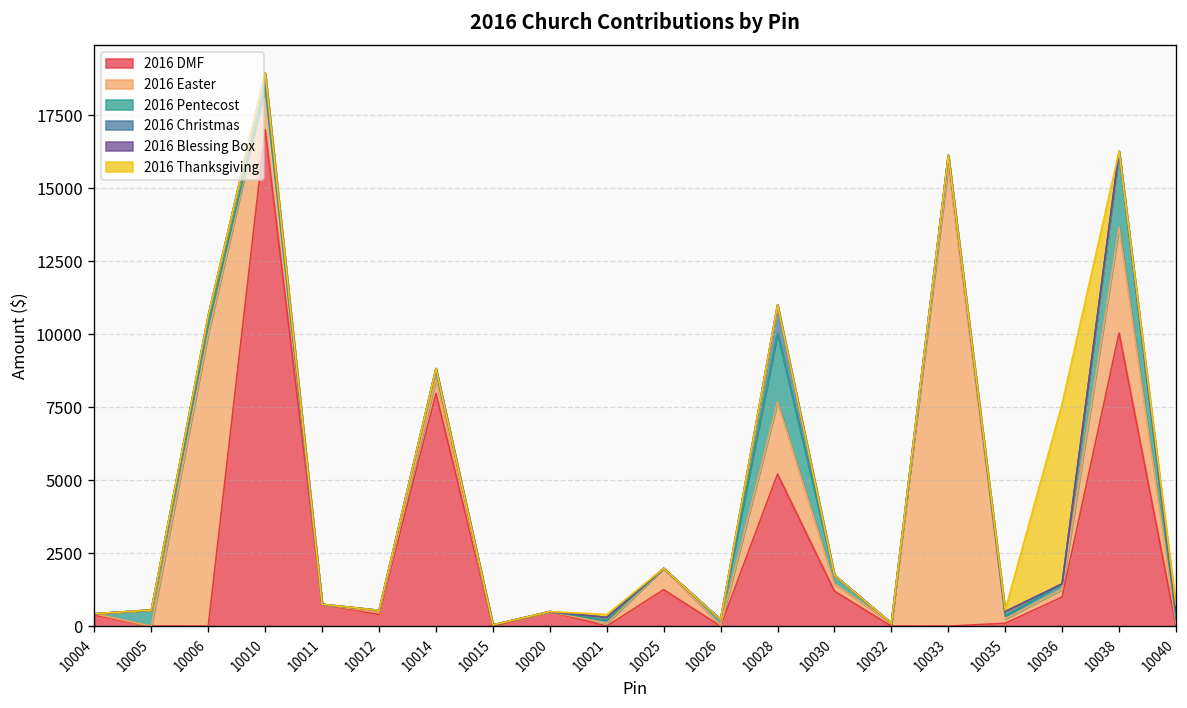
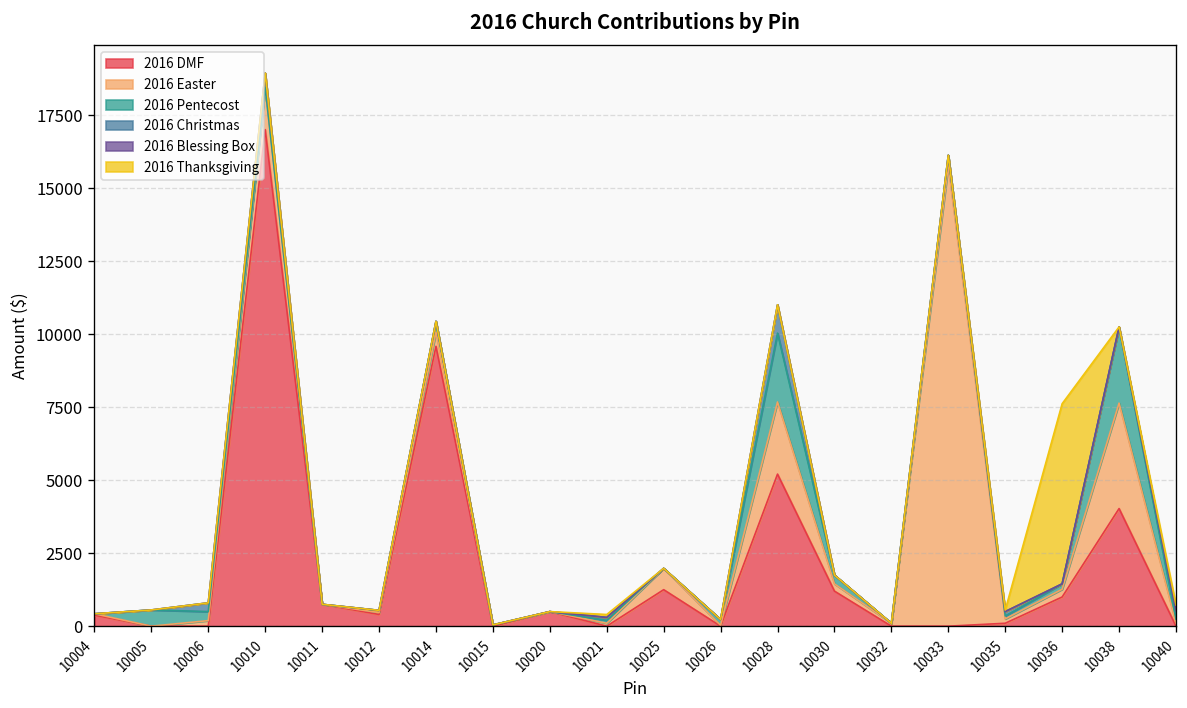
  {
    "2016 DMF": {
      "10006": 0,
      "10010": 17000,
-     "10014": 8000,
+     "10014": 9600,
      "10025": 1300,
      "10028": 5200,
      "10030": 1200,
      "10033": 0,
      "10035": 100,
      "10036": 1000,
-     "10038": 10000
+     "10038": 4000
    },
    "2016 Easter": {
-     "10006": 10000,
+     "10006": 200,
      "10014": 500,
      "10028": 2500,
      "10030": 300,
      "10033": 15800,
      "10036": 300,
      "10038": 3600
    },
    "2016 Pentecost": {
      "10006": 300,
      "10028": 2400,
      "10040": 100
    },
    "2016 Thanksgiving": {
      "10036": 6200,
      "10040": 200
    }
  }
